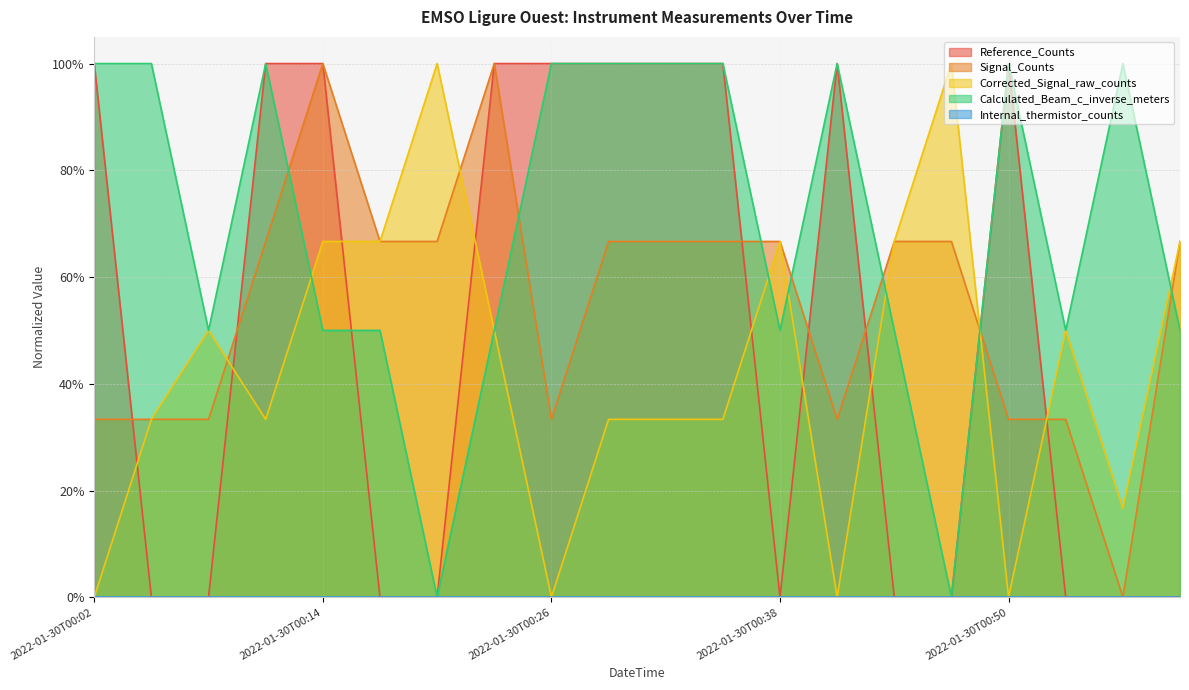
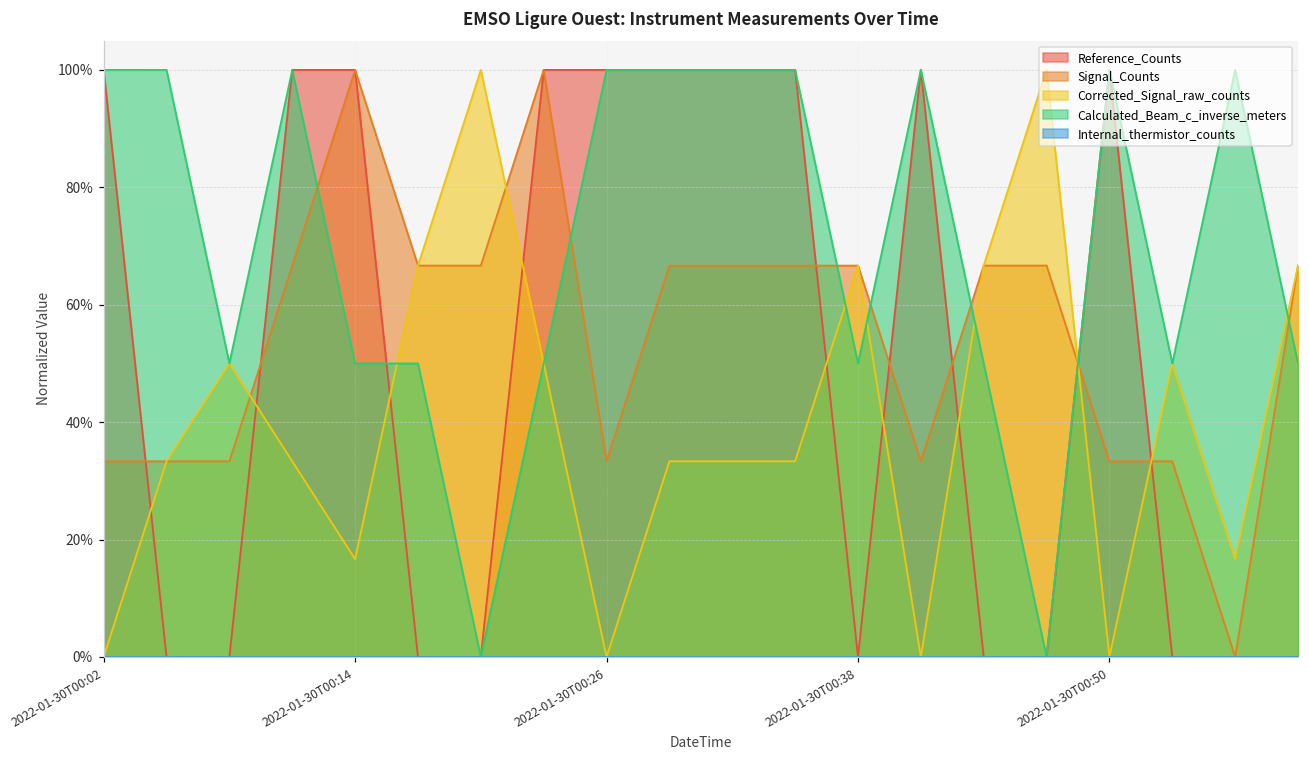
  {
    "Corrected_Signal_raw_counts": {
-     "2022-01-30T00:14": "67%"
+     "2022-01-30T00:14": "17%"
    },
    "Calculated_Beam_c_inverse_meters": {
      "2022-01-30T00:14": "50%",
      "2022-01-30T00:38": "50%"
    },
    "Internal_thermistor_counts": {
      "2022-01-30T00:14": "0%"
    }
  }
